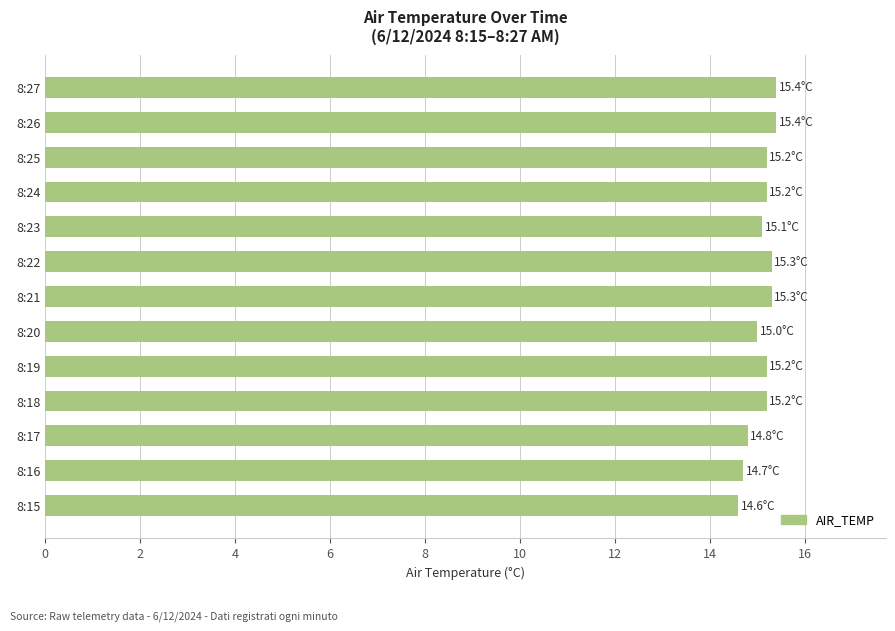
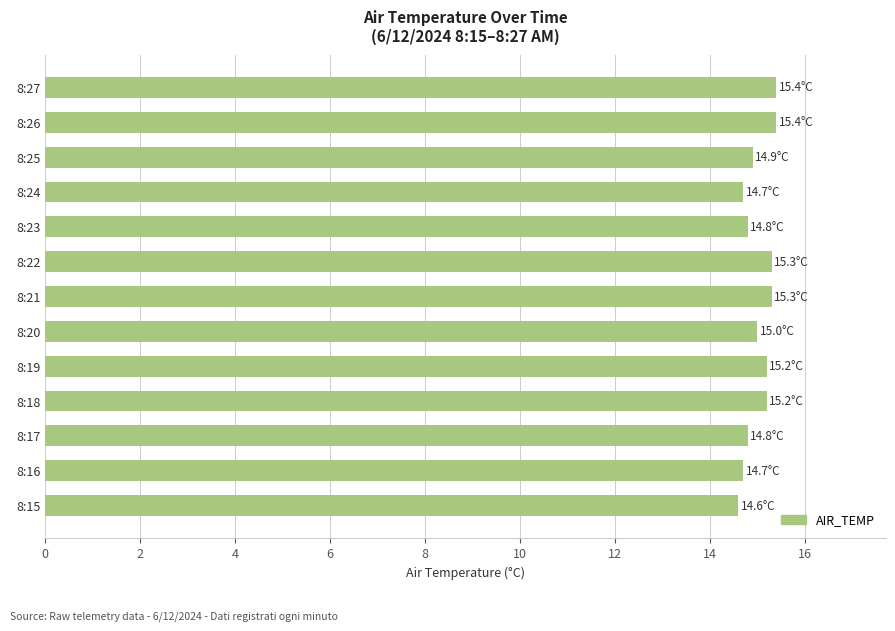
  {
    "8:27": "15.4°C",
    "8:26": "15.4°C",
-   "8:25": "15.2°C",
-   "8:24": "15.2°C",
-   "8:23": "15.1°C",
+   "8:25": "14.9°C",
+   "8:24": "14.7°C",
+   "8:23": "14.8°C",
    "8:22": "15.3°C",
    "8:21": "15.3°C",
    "8:20": "15.0°C",
    "8:19": "15.2°C",
    "8:18": "15.2°C",
    "8:17": "14.8°C",
    "8:16": "14.7°C",
    "8:15": "14.6°C"
  }
